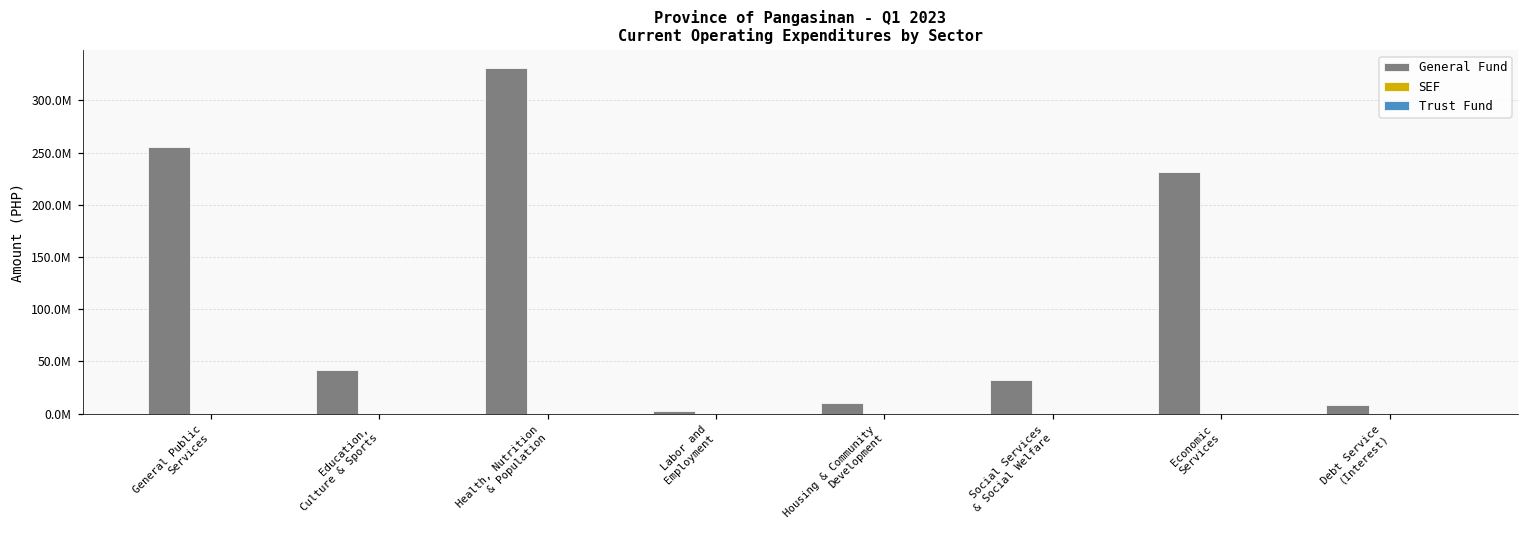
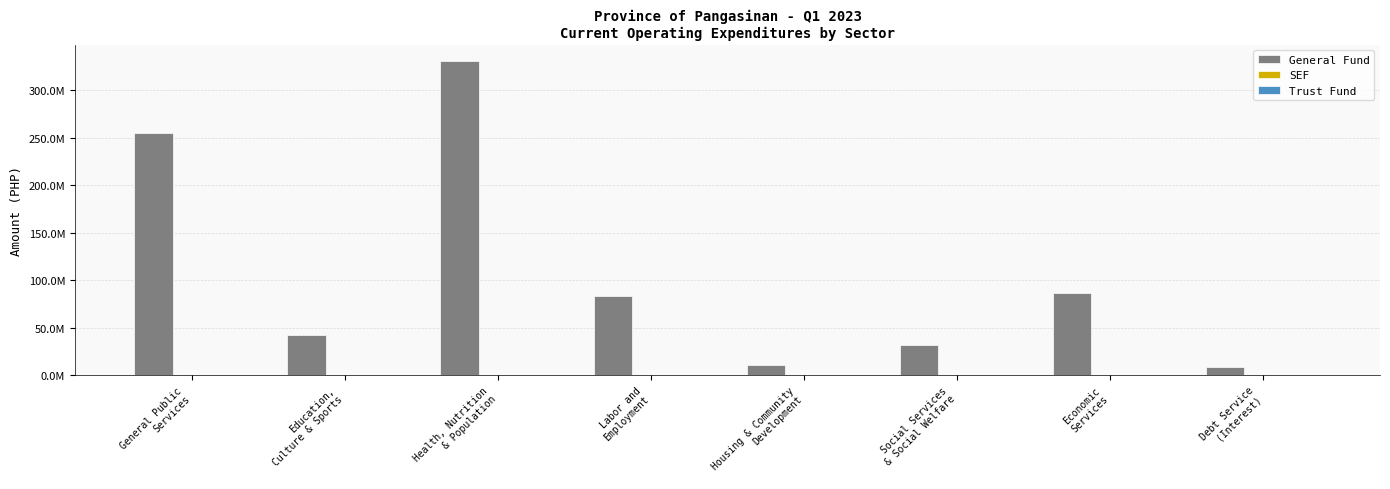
  {
    "General Fund": {
      "General Public Services": 260000000,
      "Education, Culture & Sports": 40000000,
      "Health, Nutrition & Population": 330000000,
-     "Labor and Employment": 0,
+     "Labor and Employment": 80000000,
      "Housing & Community Development": 10000000,
      "Social Services & Social Welfare": 30000000,
-     "Economic Services": 230000000,
+     "Economic Services": 90000000,
      "Debt Service (Interest)": 10000000
    },
    "SEF": {
      "General Public Services": 0,
      "Education, Culture & Sports": 0,
      "Health, Nutrition & Population": 0,
      "Labor and Employment": 0,
      "Housing & Community Development": 0,
      "Social Services & Social Welfare": 0,
      "Economic Services": 0,
      "Debt Service (Interest)": 0
    },
    "Trust Fund": {
      "General Public Services": 0,
      "Education, Culture & Sports": 0,
      "Health, Nutrition & Population": 0,
      "Labor and Employment": 0,
      "Housing & Community Development": 0,
      "Social Services & Social Welfare": 0,
      "Economic Services": 0,
      "Debt Service (Interest)": 0
    }
  }
